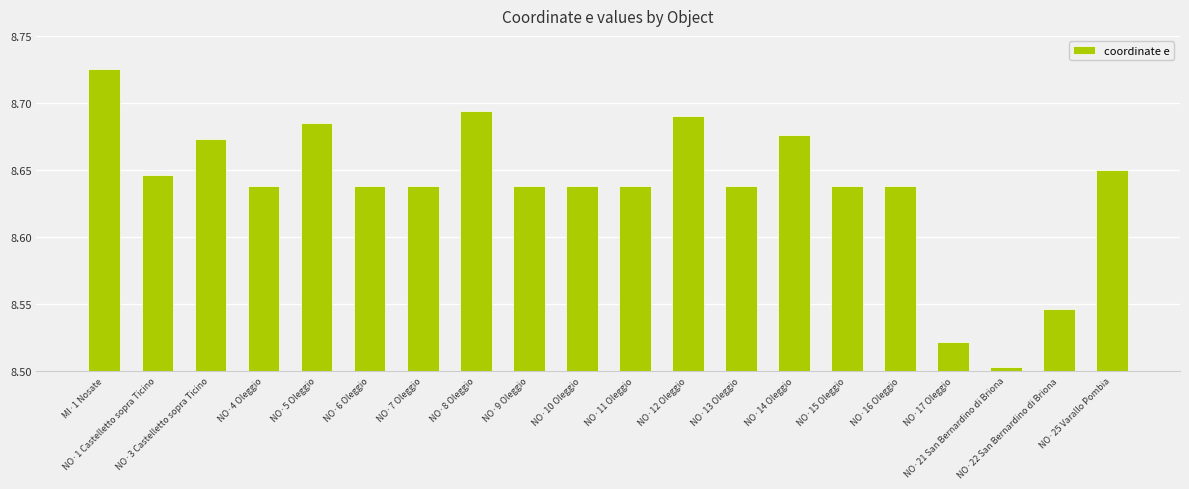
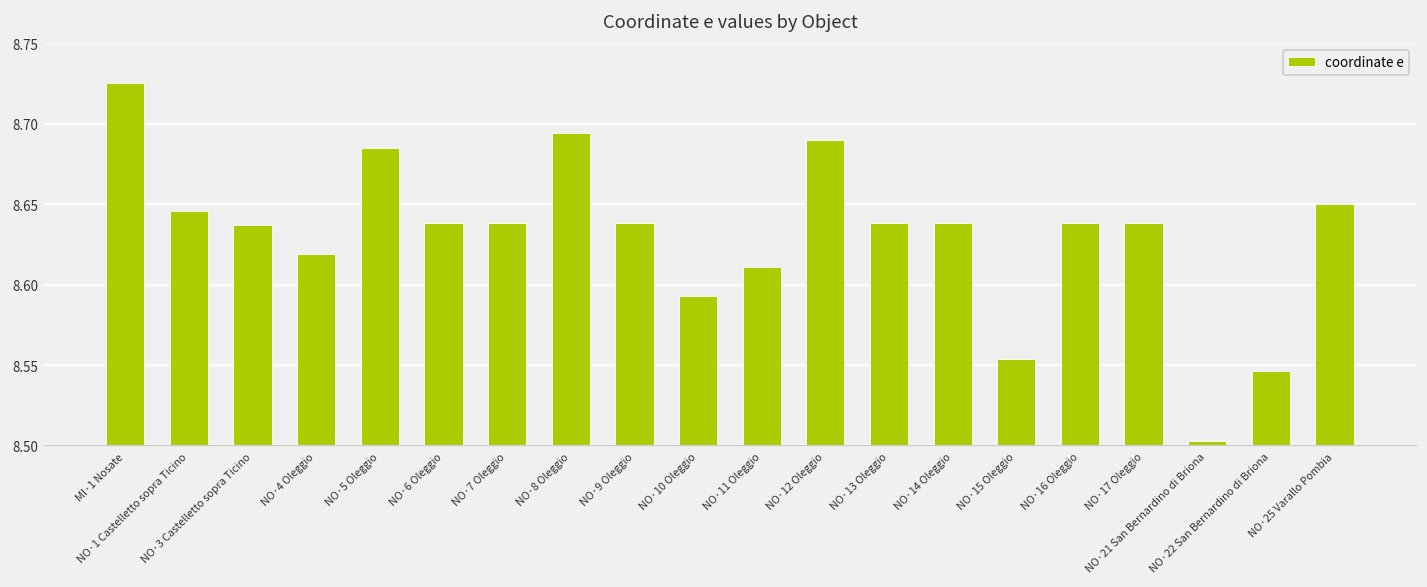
  {
    "MI·1 Nosate": 8.725,
    "NO·1 Castelletto sopra Ticino": 8.646,
-   "NO·3 Castelletto sopra Ticino": 8.673,
-   "NO·4 Oleggio": 8.638,
+   "NO·3 Castelletto sopra Ticino": 8.637,
+   "NO·4 Oleggio": 8.619,
    "NO·5 Oleggio": 8.685,
    "NO·6 Oleggio": 8.638,
    "NO·7 Oleggio": 8.638,
    "NO·8 Oleggio": 8.694,
    "NO·9 Oleggio": 8.638,
-   "NO·10 Oleggio": 8.638,
-   "NO·11 Oleggio": 8.638,
+   "NO·10 Oleggio": 8.593,
+   "NO·11 Oleggio": 8.611,
    "NO·12 Oleggio": 8.690,
    "NO·13 Oleggio": 8.638,
-   "NO·14 Oleggio": 8.676,
-   "NO·15 Oleggio": 8.638,
+   "NO·14 Oleggio": 8.638,
+   "NO·15 Oleggio": 8.554,
    "NO·16 Oleggio": 8.638,
-   "NO·17 Oleggio": 8.522,
+   "NO·17 Oleggio": 8.638,
    "NO·21 San Bernardino di Briona": 8.503,
    "NO·22 San Bernardino di Briona": 8.546,
    "NO·25 Varallo Pombia": 8.650
  }
